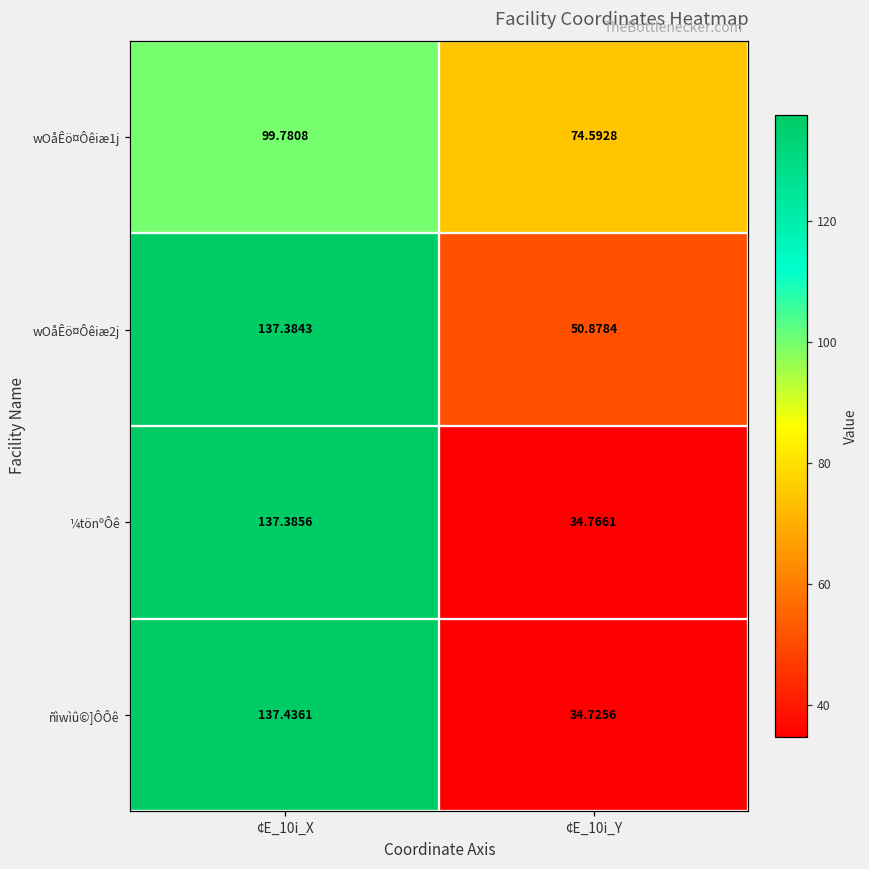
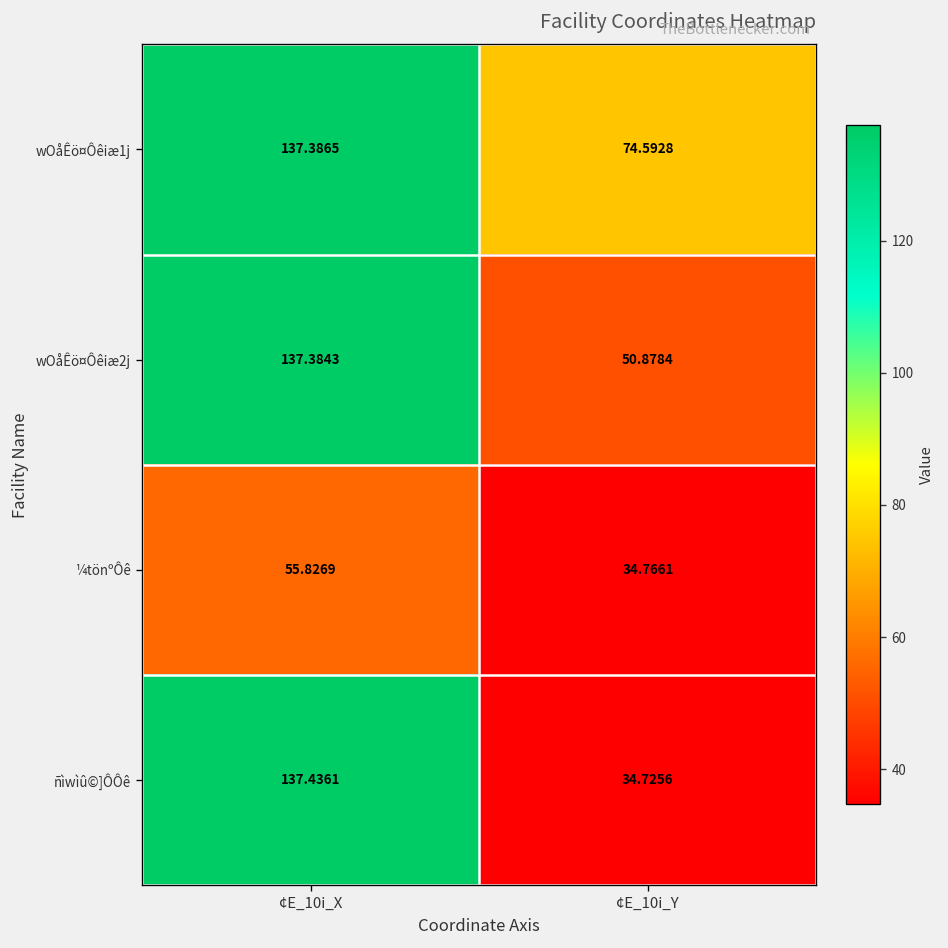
  {
    "wOåÊö¤Ôêiæ1j": {
-     "¢E_10i_X": 99.7808,
+     "¢E_10i_X": 137.3865,
      "¢E_10i_Y": 74.5928
    },
    "wOåÊö¤Ôêiæ2j": {
      "¢E_10i_X": 137.3843,
      "¢E_10i_Y": 50.8784
    },
    "¼tönºÔê": {
-     "¢E_10i_X": 137.3856,
+     "¢E_10i_X": 55.8269,
      "¢E_10i_Y": 34.7661
    },
    "ñìwìû©]ÔÔê": {
      "¢E_10i_X": 137.4361,
      "¢E_10i_Y": 34.7256
    }
  }
